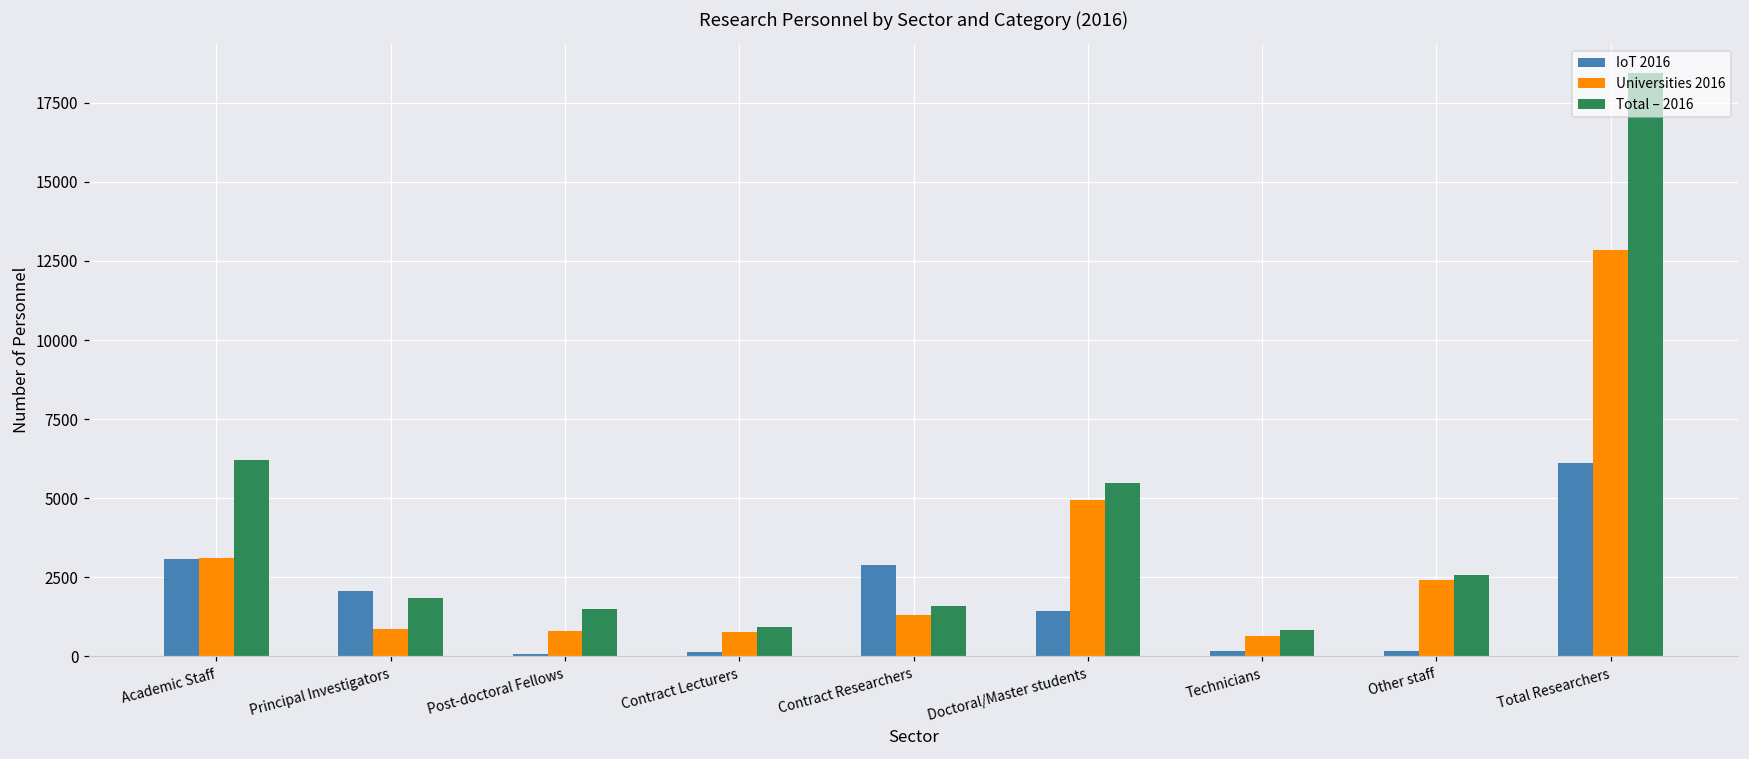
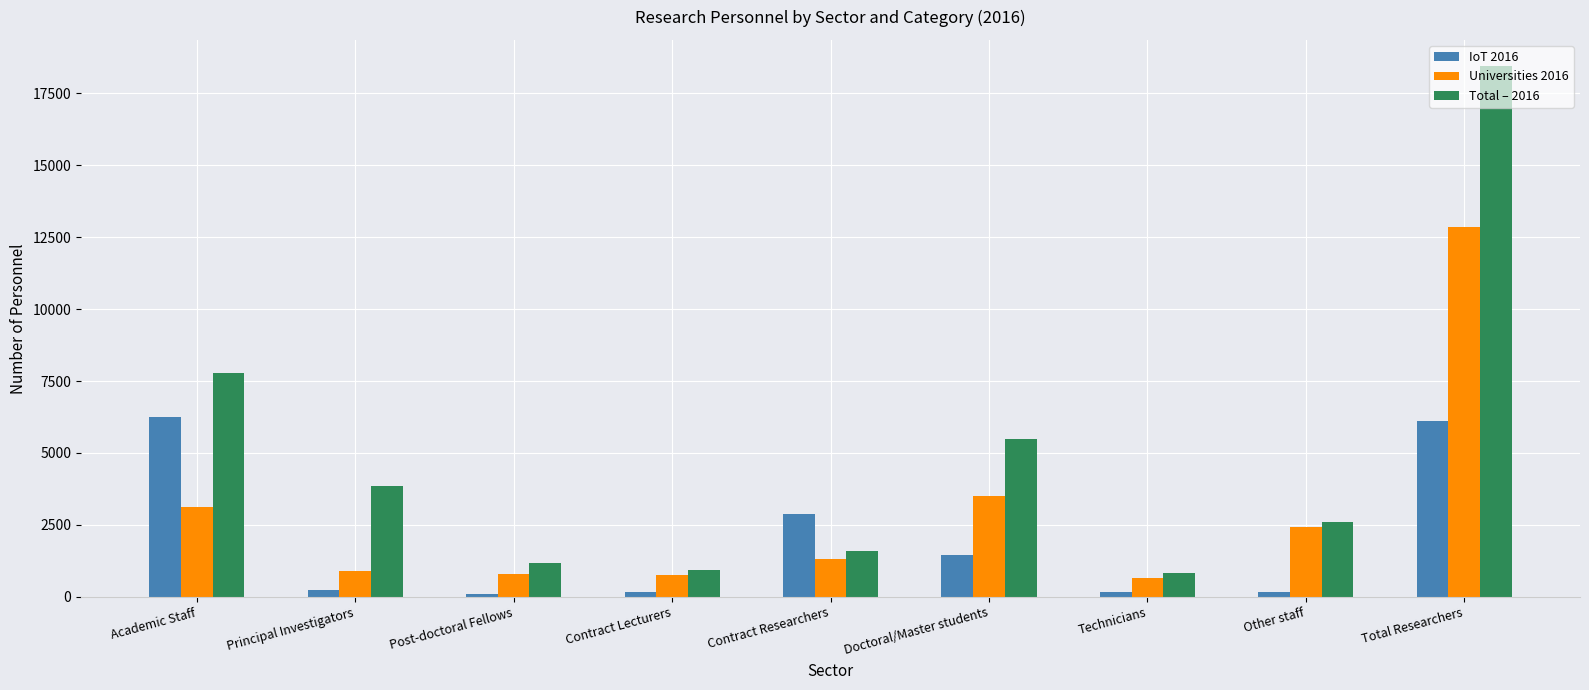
  {
    "IoT 2016": {
-     "Academic Staff": 3100,
-     "Principal Investigators": 2100,
+     "Academic Staff": 6200,
+     "Principal Investigators": 300,
      "Post-doctoral Fellows": 100,
      "Contract Lecturers": 200,
      "Contract Researchers": 2900,
      "Doctoral/Master students": 1400,
      "Technicians": 200,
      "Other staff": 200,
      "Total Researchers": 6100
    },
    "Universities 2016": {
      "Academic Staff": 3100,
      "Principal Investigators": 900,
      "Post-doctoral Fellows": 800,
      "Contract Lecturers": 800,
      "Contract Researchers": 1300,
-     "Doctoral/Master students": 4900,
+     "Doctoral/Master students": 3500,
      "Technicians": 700,
      "Other staff": 2400,
      "Total Researchers": 12900
    },
    "Total – 2016": {
-     "Academic Staff": 6200,
-     "Principal Investigators": 1800,
-     "Post-doctoral Fellows": 1500,
+     "Academic Staff": 7800,
+     "Principal Investigators": 3900,
+     "Post-doctoral Fellows": 1200,
      "Contract Lecturers": 900,
      "Contract Researchers": 1600,
      "Doctoral/Master students": 5500,
      "Technicians": 800,
      "Other staff": 2600
    }
  }
